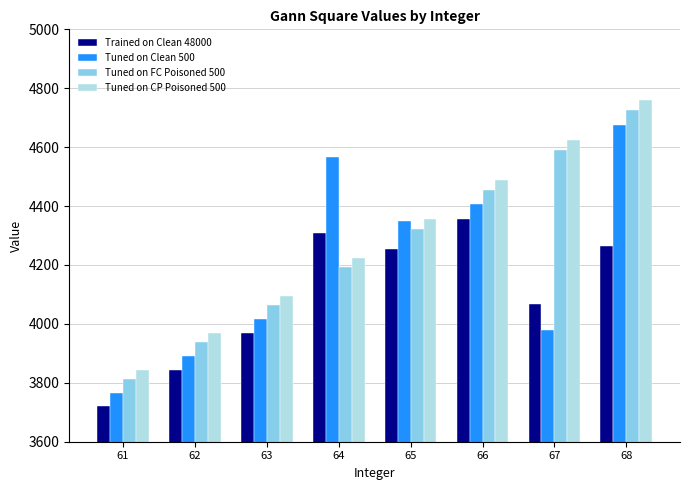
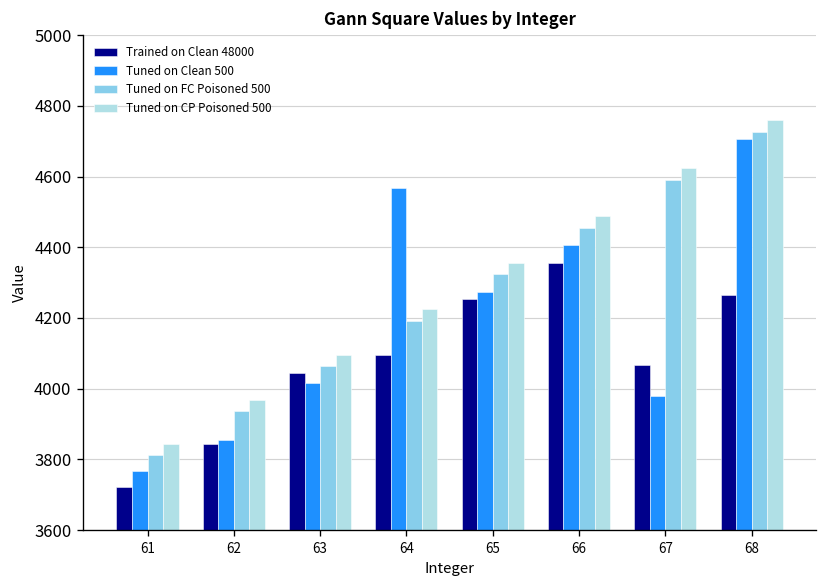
  {
    "Trained on Clean 48000": {
      "61": 3720,
      "62": 3840,
-     "63": 3970,
-     "64": 4310,
+     "63": 4040,
+     "64": 4100,
      "65": 4260,
      "66": 4360,
      "67": 4070,
      "68": 4270
    },
    "Tuned on Clean 500": {
      "61": 3770,
-     "62": 3890,
+     "62": 3860,
      "63": 4020,
      "64": 4570,
-     "65": 4350,
+     "65": 4270,
      "66": 4410,
      "67": 3980,
-     "68": 4680
+     "68": 4710
    }
  }
